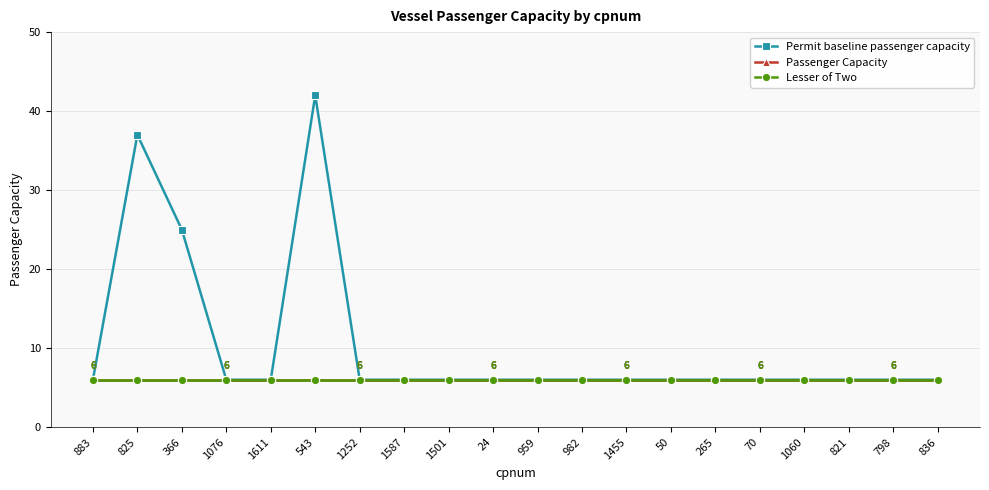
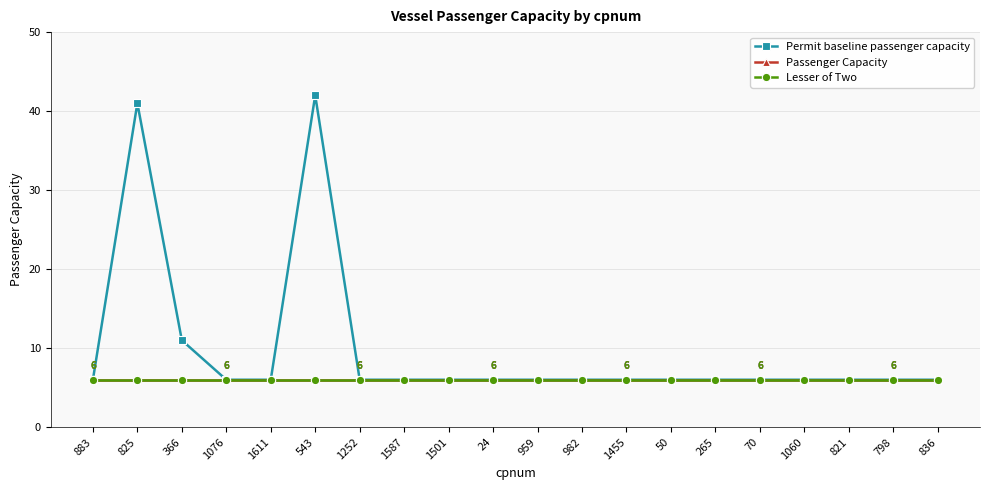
  {
    "Permit baseline passenger capacity": {
-     "825": 37,
-     "366": 25,
+     "825": 41,
+     "366": 11,
      "543": 42
    },
    "Lesser of Two": {
      "825": 6,
      "366": 6,
      "543": 6
    }
  }
